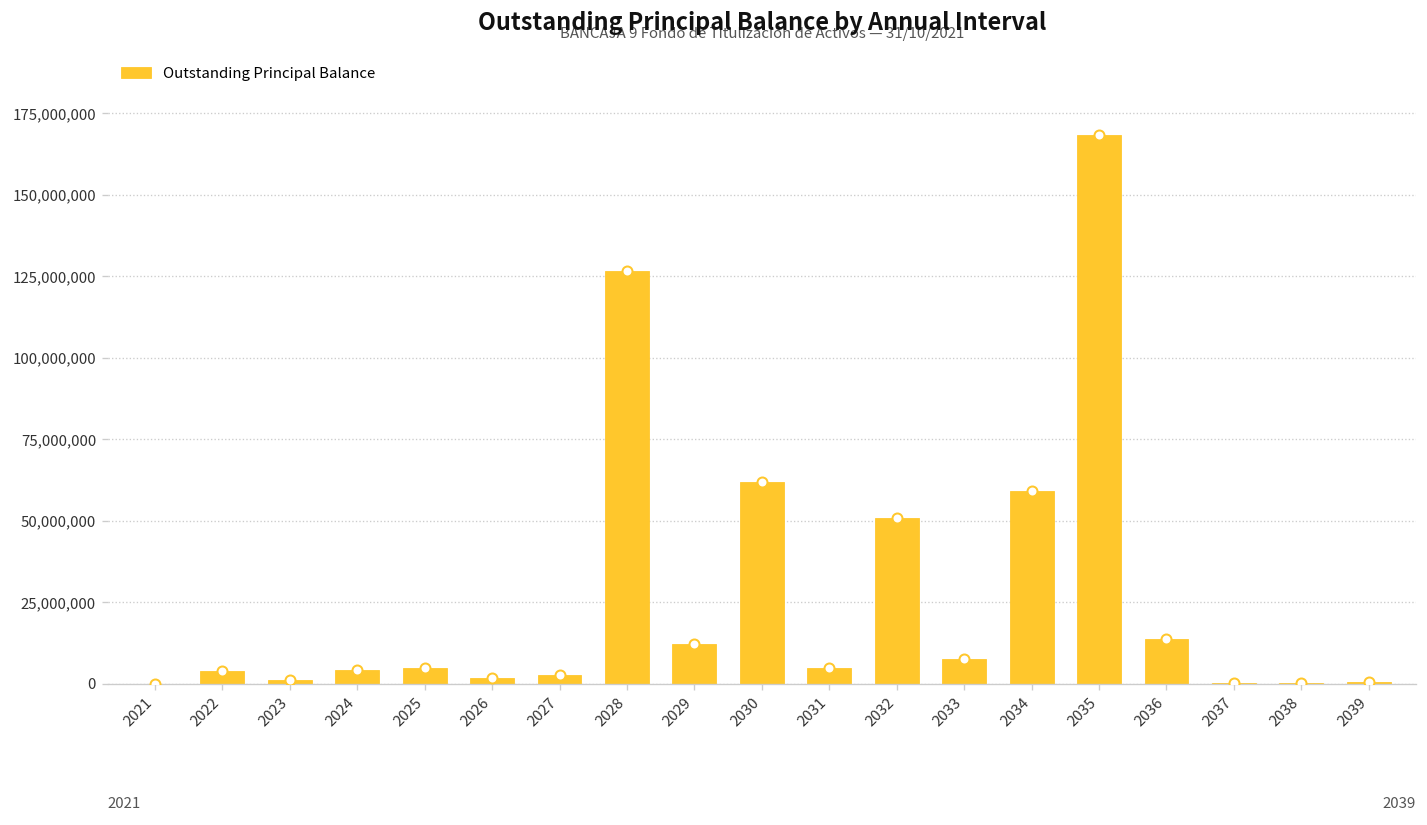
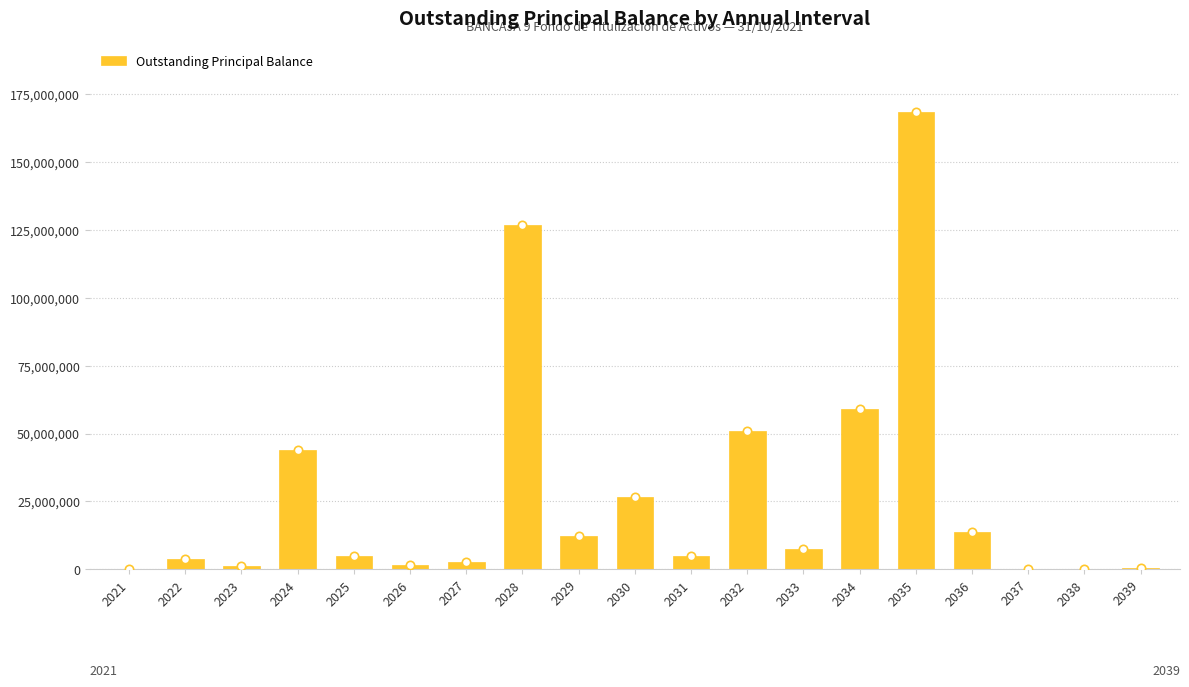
  {
    "Outstanding Principal Balance": {
      "2022": "4,000,000",
      "2023": "1,000,000",
-     "2024": "4,000,000",
+     "2024": "44,000,000",
      "2025": "5,000,000",
      "2026": "2,000,000",
      "2027": "3,000,000",
      "2028": "127,000,000",
      "2029": "12,000,000",
-     "2030": "62,000,000",
+     "2030": "27,000,000",
      "2031": "5,000,000",
      "2032": "51,000,000",
      "2033": "8,000,000",
      "2034": "59,000,000",
      "2035": "168,000,000",
      "2036": "14,000,000"
    }
  }
